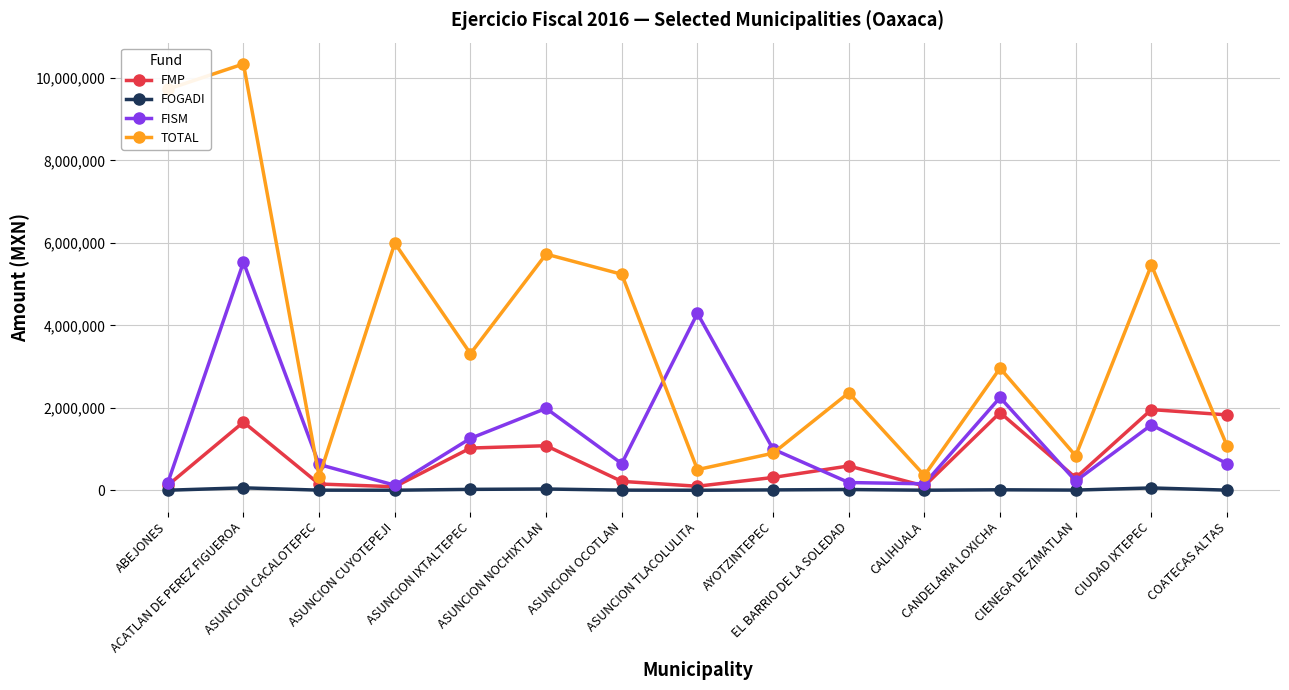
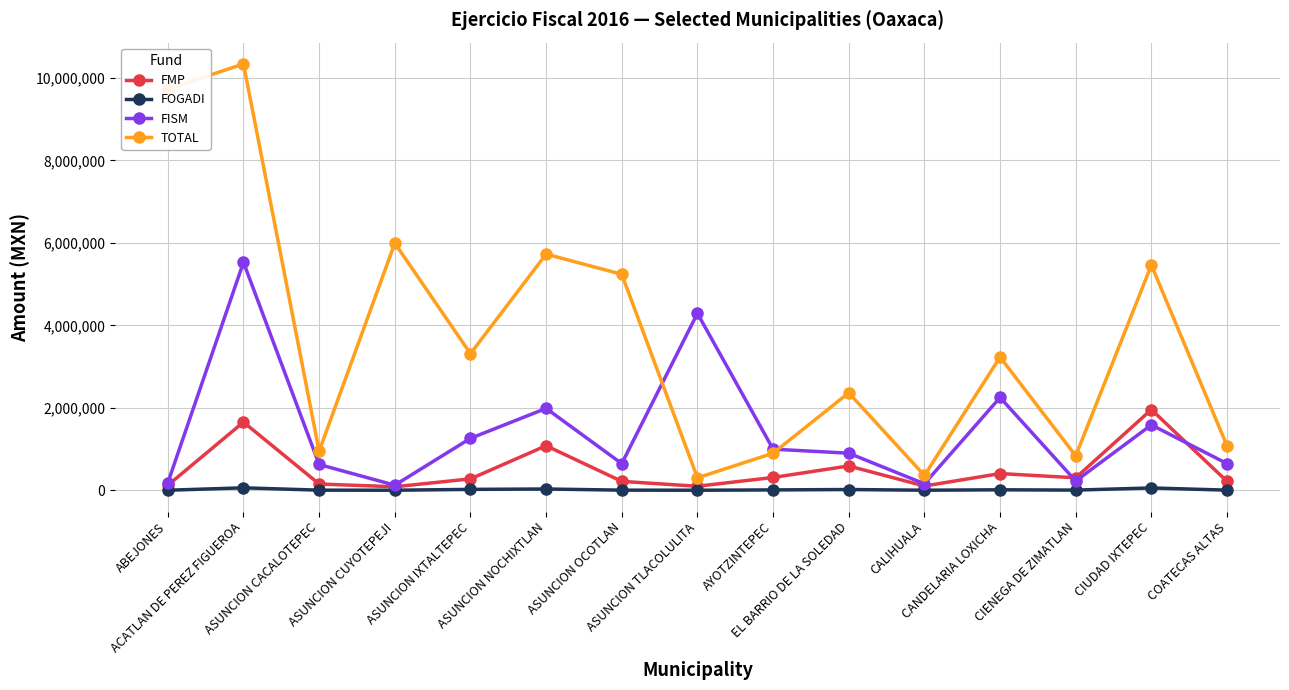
  {
    "FMP": {
      "ACATLAN DE PEREZ FIGUEROA": "1,700,000",
      "ASUNCION CACALOTEPEC": "200,000",
-     "ASUNCION IXTALTEPEC": "1,000,000",
+     "ASUNCION IXTALTEPEC": "300,000",
      "ASUNCION NOCHIXTLAN": "1,100,000",
      "ASUNCION OCOTLAN": "200,000",
      "ASUNCION TLACOLULITA": "100,000",
      "AYOTZINTEPEC": "300,000",
      "EL BARRIO DE LA SOLEDAD": "600,000",
-     "CANDELARIA LOXICHA": "1,900,000",
+     "CANDELARIA LOXICHA": "400,000",
      "CIENEGA DE ZIMATLAN": "300,000",
      "CIUDAD IXTEPEC": "2,000,000",
-     "COATECAS ALTAS": "1,800,000"
+     "COATECAS ALTAS": "200,000"
    },
    "FOGADI": {
      "ABEJONES": "0",
      "ACATLAN DE PEREZ FIGUEROA": "100,000",
      "ASUNCION CACALOTEPEC": "0",
      "ASUNCION CUYOTEPEJI": "0",
      "ASUNCION IXTALTEPEC": "0",
      "ASUNCION NOCHIXTLAN": "0",
      "ASUNCION OCOTLAN": "0",
      "ASUNCION TLACOLULITA": "0",
      "AYOTZINTEPEC": "0",
      "EL BARRIO DE LA SOLEDAD": "0",
      "CALIHUALA": "0",
      "CANDELARIA LOXICHA": "0",
      "CIENEGA DE ZIMATLAN": "0",
      "CIUDAD IXTEPEC": "100,000",
      "COATECAS ALTAS": "0"
    },
    "FISM": {
      "ACATLAN DE PEREZ FIGUEROA": "5,500,000",
      "ASUNCION CACALOTEPEC": "600,000",
      "ASUNCION IXTALTEPEC": "1,300,000",
      "ASUNCION NOCHIXTLAN": "2,000,000",
      "ASUNCION OCOTLAN": "600,000",
      "ASUNCION TLACOLULITA": "4,300,000",
      "AYOTZINTEPEC": "1,000,000",
-     "EL BARRIO DE LA SOLEDAD": "200,000",
+     "EL BARRIO DE LA SOLEDAD": "900,000",
      "CANDELARIA LOXICHA": "2,300,000",
      "CIENEGA DE ZIMATLAN": "200,000",
      "CIUDAD IXTEPEC": "1,600,000",
      "COATECAS ALTAS": "600,000"
    },
    "TOTAL": {
      "ACATLAN DE PEREZ FIGUEROA": "10,300,000",
-     "ASUNCION CACALOTEPEC": "300,000",
+     "ASUNCION CACALOTEPEC": "900,000",
      "ASUNCION CUYOTEPEJI": "6,000,000",
      "ASUNCION IXTALTEPEC": "3,300,000",
      "ASUNCION NOCHIXTLAN": "5,700,000",
      "ASUNCION OCOTLAN": "5,200,000",
-     "ASUNCION TLACOLULITA": "500,000",
+     "ASUNCION TLACOLULITA": "300,000",
      "AYOTZINTEPEC": "900,000",
      "EL BARRIO DE LA SOLEDAD": "2,400,000",
      "CALIHUALA": "400,000",
-     "CANDELARIA LOXICHA": "3,000,000",
+     "CANDELARIA LOXICHA": "3,200,000",
      "CIENEGA DE ZIMATLAN": "800,000",
      "CIUDAD IXTEPEC": "5,500,000",
      "COATECAS ALTAS": "1,100,000"
    }
  }
